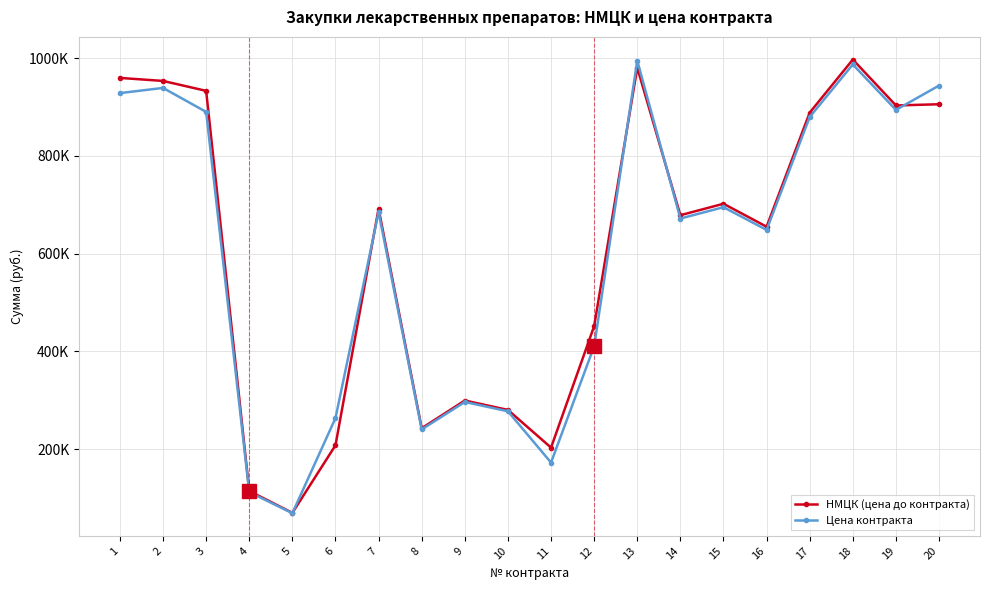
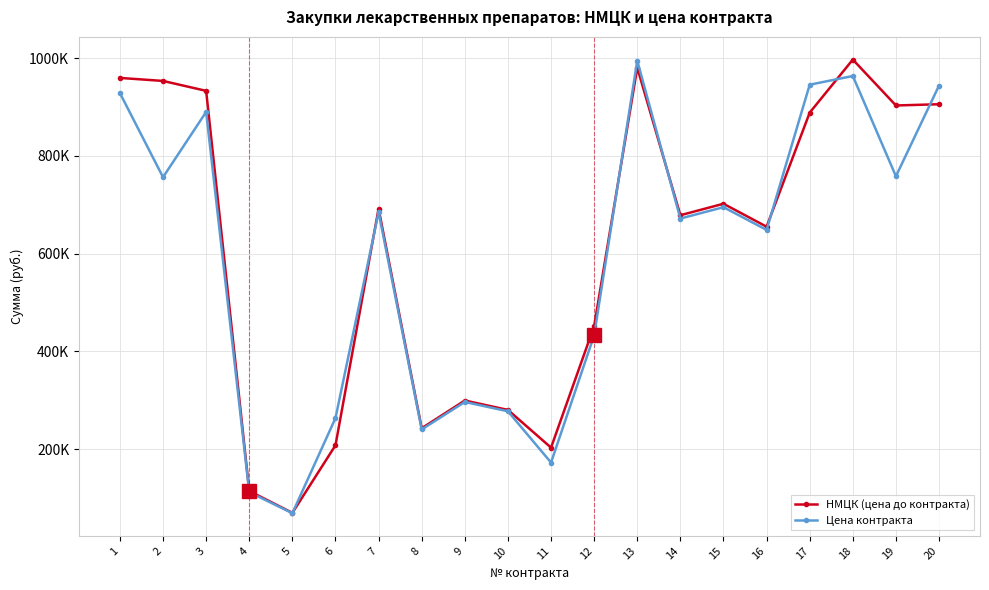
  {
    "Цена контракта": {
      "1": 930000,
-     "2": 940000,
+     "2": 760000,
      "3": 890000,
      "6": 260000,
      "7": 690000,
      "11": 170000,
-     "12": 410000,
+     "12": 430000,
      "13": 990000,
      "14": 670000,
      "15": 700000,
      "16": 650000,
-     "17": 880000,
-     "18": 990000,
-     "19": 890000,
+     "17": 950000,
+     "18": 960000,
+     "19": 760000,
      "20": 940000
    }
  }
